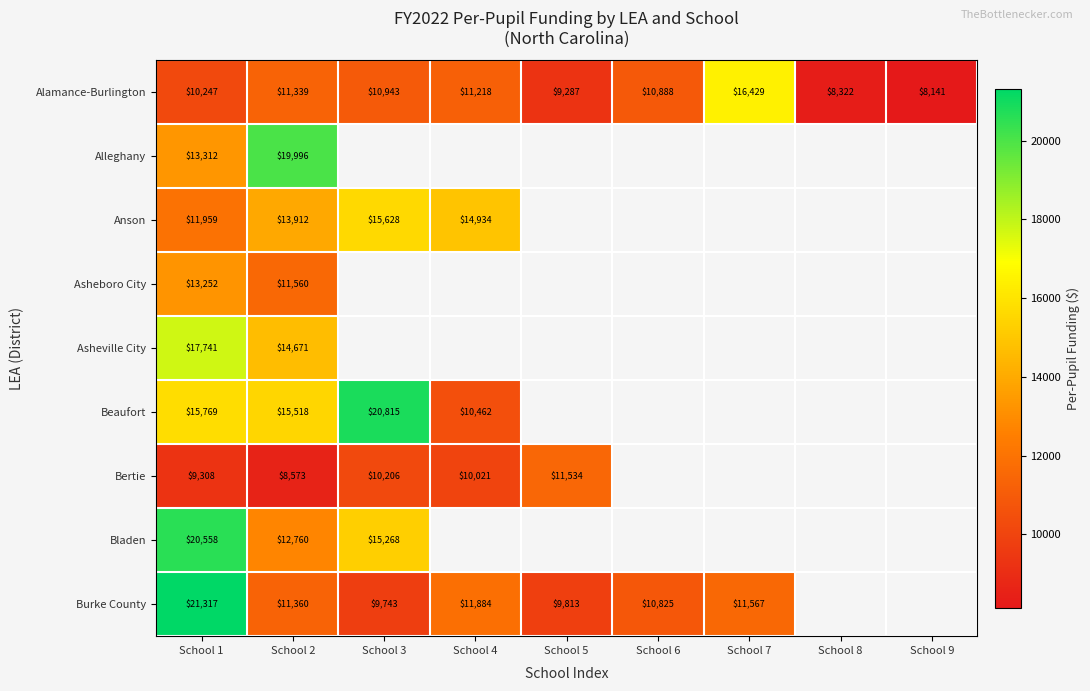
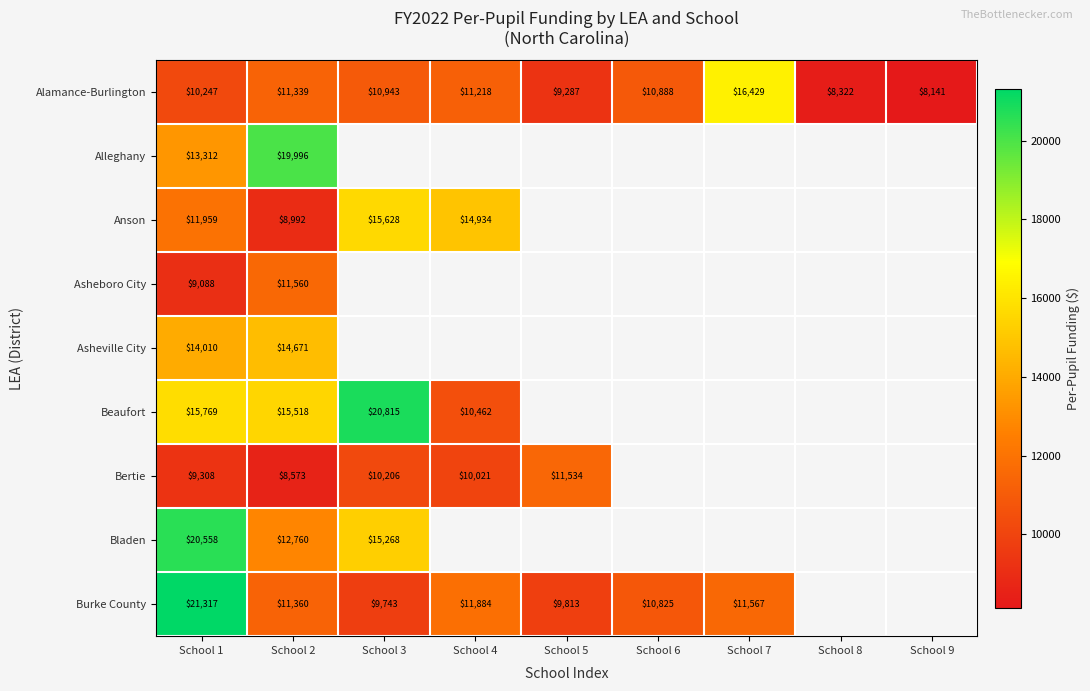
  {
    "Alamance-Burlington": {
      "School 1": "$10,247",
      "School 2": "$11,339",
      "School 3": "$10,943",
      "School 4": "$11,218",
      "School 5": "$9,287",
      "School 6": "$10,888",
      "School 7": "$16,429",
      "School 8": "$8,322",
      "School 9": "$8,141"
    },
    "Alleghany": {
      "School 1": "$13,312",
      "School 2": "$19,996"
    },
    "Anson": {
      "School 1": "$11,959",
-     "School 2": "$13,912",
+     "School 2": "$8,992",
      "School 3": "$15,628",
      "School 4": "$14,934"
    },
    "Asheboro City": {
-     "School 1": "$13,252",
+     "School 1": "$9,088",
      "School 2": "$11,560"
    },
    "Asheville City": {
-     "School 1": "$17,741",
+     "School 1": "$14,010",
      "School 2": "$14,671"
    },
    "Beaufort": {
      "School 1": "$15,769",
      "School 2": "$15,518",
      "School 3": "$20,815",
      "School 4": "$10,462"
    },
    "Bertie": {
      "School 1": "$9,308",
      "School 2": "$8,573",
      "School 3": "$10,206",
      "School 4": "$10,021",
      "School 5": "$11,534"
    },
    "Bladen": {
      "School 1": "$20,558",
      "School 2": "$12,760",
      "School 3": "$15,268"
    },
    "Burke County": {
      "School 1": "$21,317",
      "School 2": "$11,360",
      "School 3": "$9,743",
      "School 4": "$11,884",
      "School 5": "$9,813",
      "School 6": "$10,825",
      "School 7": "$11,567"
    }
  }
